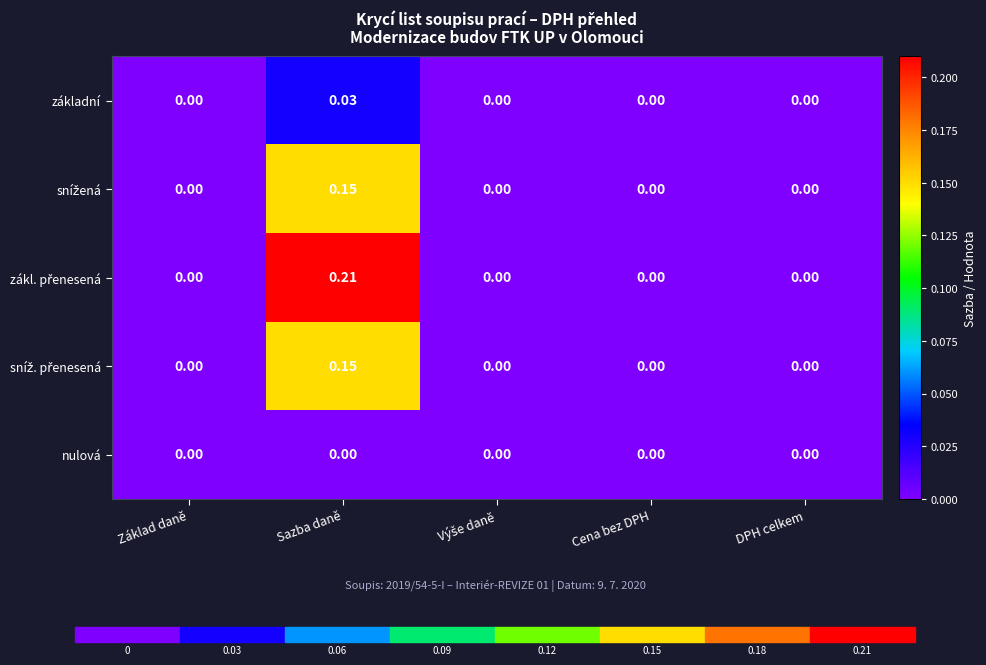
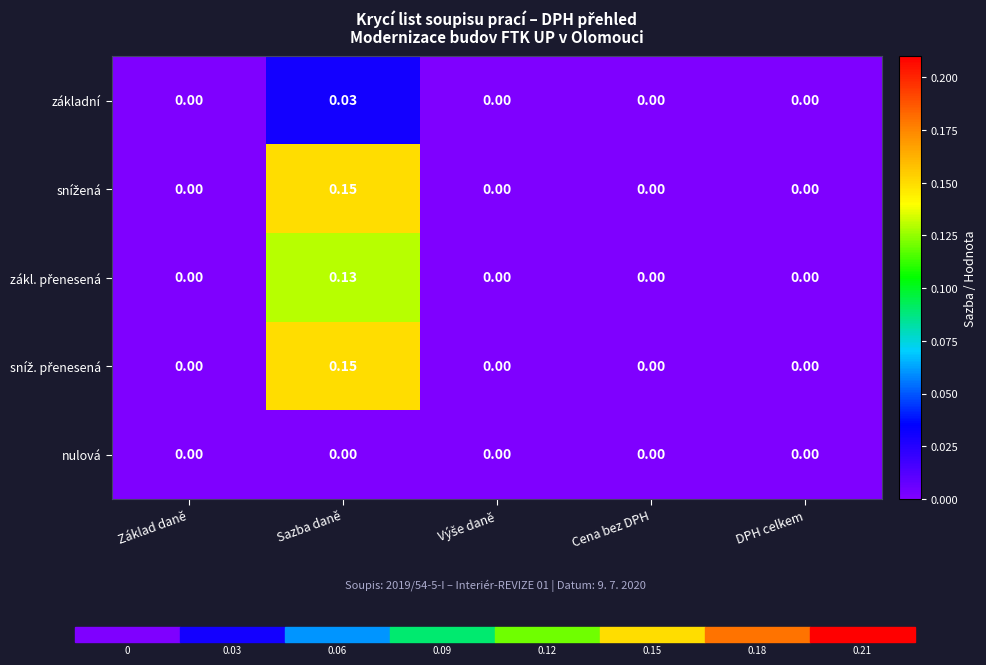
  {
    "základní": {
      "Základ daně": 0.00,
      "Sazba daně": 0.03,
      "Výše daně": 0.00,
      "Cena bez DPH": 0.00,
      "DPH celkem": 0.00
    },
    "snížená": {
      "Základ daně": 0.00,
      "Sazba daně": 0.15,
      "Výše daně": 0.00,
      "Cena bez DPH": 0.00,
      "DPH celkem": 0.00
    },
    "zákl. přenesená": {
      "Základ daně": 0.00,
-     "Sazba daně": 0.21,
+     "Sazba daně": 0.13,
      "Výše daně": 0.00,
      "Cena bez DPH": 0.00,
      "DPH celkem": 0.00
    },
    "sníž. přenesená": {
      "Základ daně": 0.00,
      "Sazba daně": 0.15,
      "Výše daně": 0.00,
      "Cena bez DPH": 0.00,
      "DPH celkem": 0.00
    },
    "nulová": {
      "Základ daně": 0.00,
      "Sazba daně": 0.00,
      "Výše daně": 0.00,
      "Cena bez DPH": 0.00,
      "DPH celkem": 0.00
    }
  }
